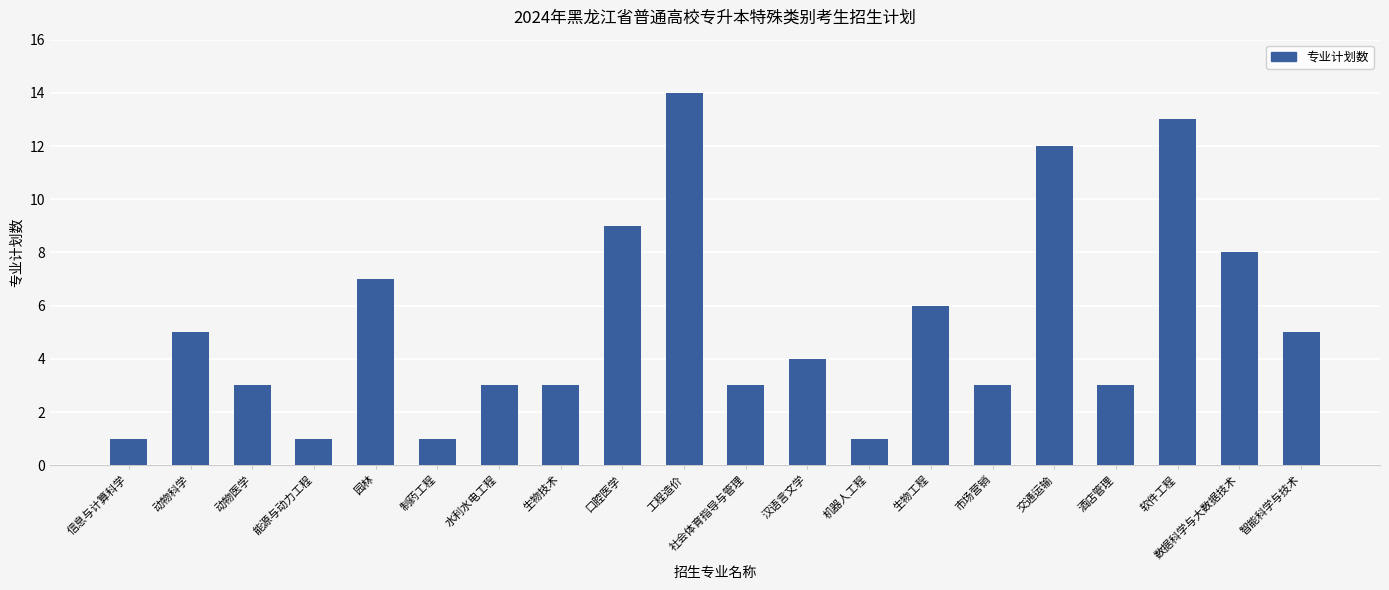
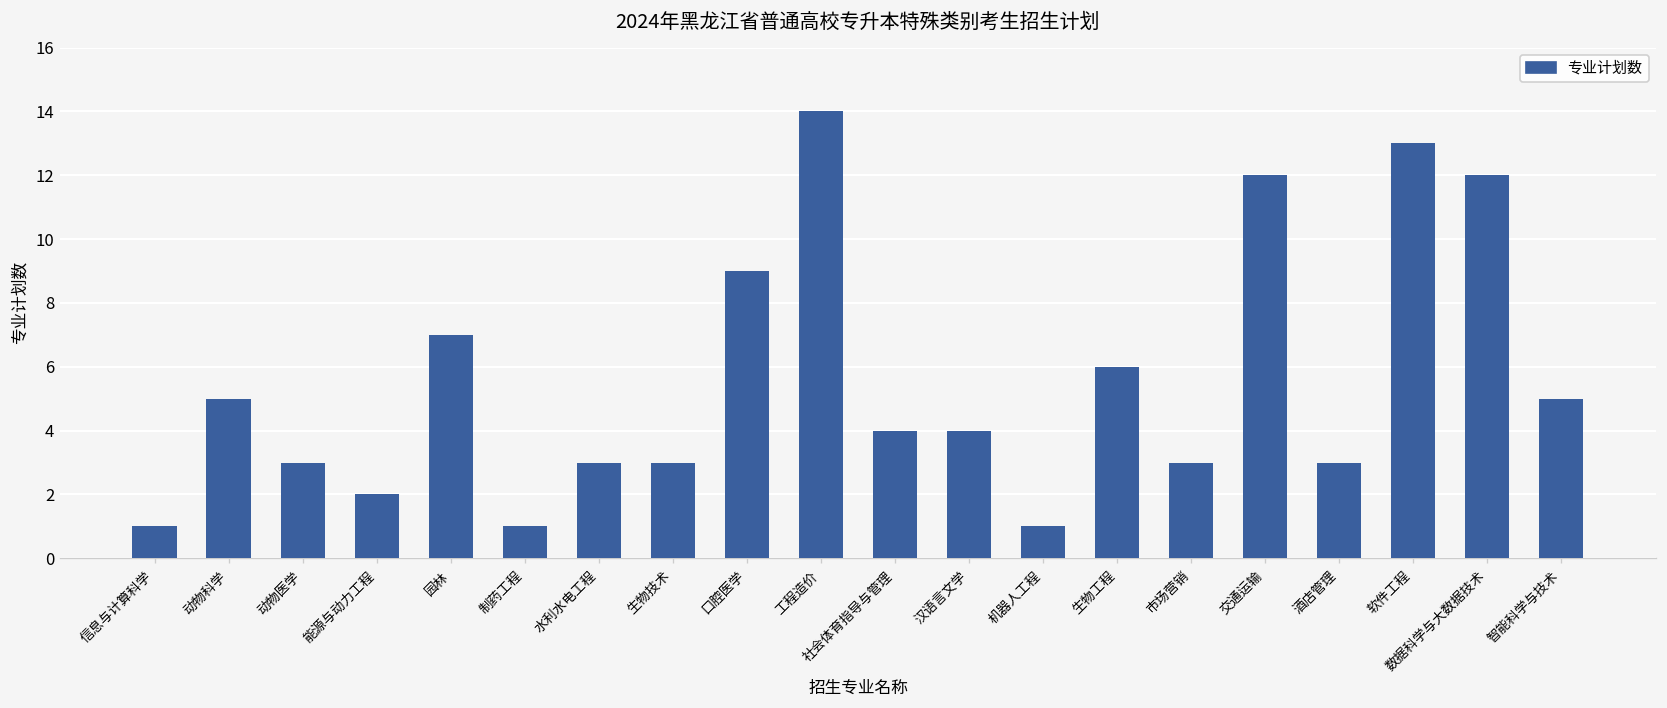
  {
    "信息与计算科学": 1,
    "动物科学": 5,
    "动物医学": 3,
-   "能源与动力工程": 1,
+   "能源与动力工程": 2,
    "园林": 7,
    "制药工程": 1,
    "水利水电工程": 3,
    "生物技术": 3,
    "口腔医学": 9,
    "工程造价": 14,
-   "社会体育指导与管理": 3,
+   "社会体育指导与管理": 4,
    "汉语言文学": 4,
    "机器人工程": 1,
    "生物工程": 6,
    "市场营销": 3,
    "交通运输": 12,
    "酒店管理": 3,
    "软件工程": 13,
-   "数据科学与大数据技术": 8,
+   "数据科学与大数据技术": 12,
    "智能科学与技术": 5
  }
